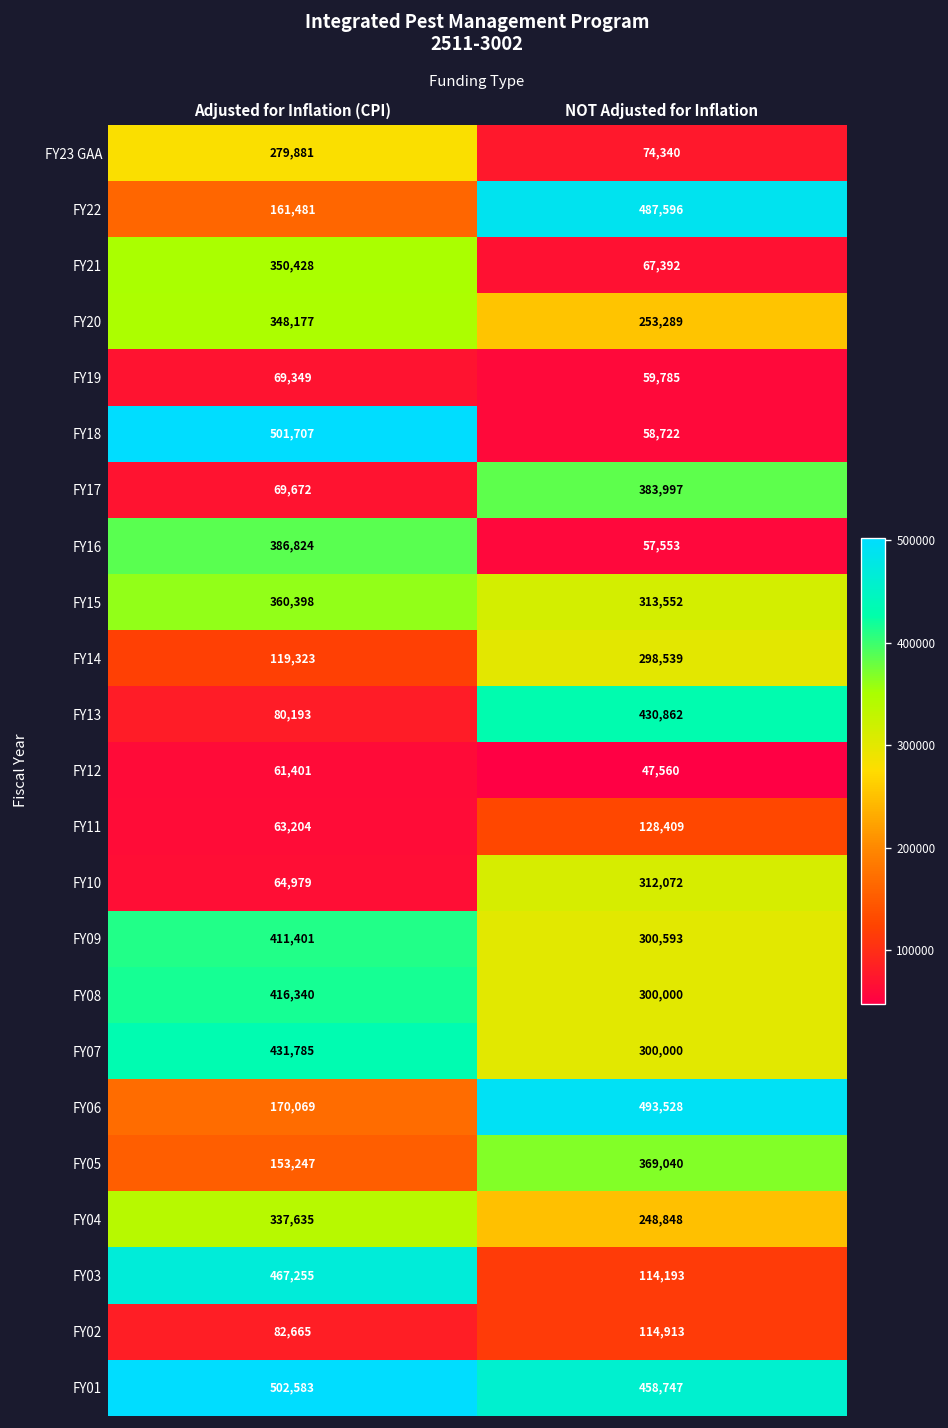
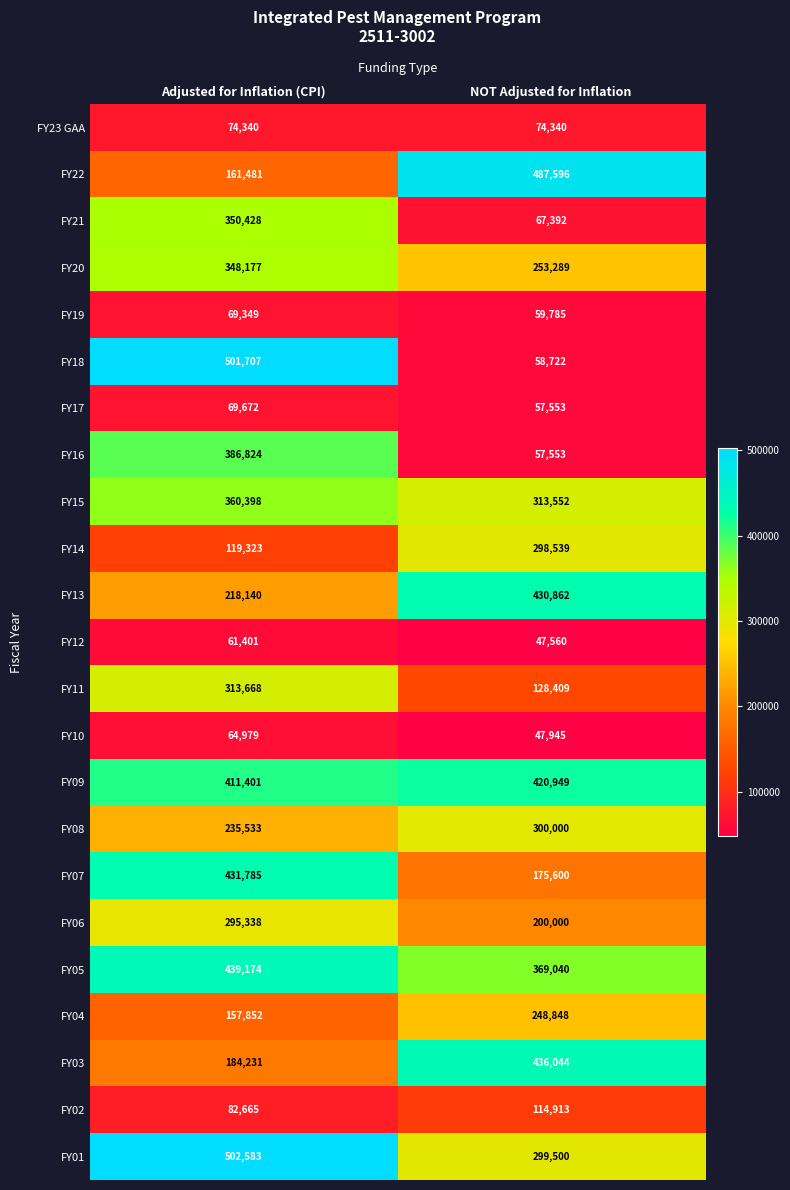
  {
    "FY23 GAA": {
-     "Adjusted for Inflation (CPI)": "279,881",
+     "Adjusted for Inflation (CPI)": "74,340",
      "NOT Adjusted for Inflation": "74,340"
    },
    "FY22": {
      "Adjusted for Inflation (CPI)": "161,481",
      "NOT Adjusted for Inflation": "487,596"
    },
    "FY21": {
      "Adjusted for Inflation (CPI)": "350,428",
      "NOT Adjusted for Inflation": "67,392"
    },
    "FY20": {
      "Adjusted for Inflation (CPI)": "348,177",
      "NOT Adjusted for Inflation": "253,289"
    },
    "FY19": {
      "Adjusted for Inflation (CPI)": "69,349",
      "NOT Adjusted for Inflation": "59,785"
    },
    "FY18": {
      "Adjusted for Inflation (CPI)": "501,707",
      "NOT Adjusted for Inflation": "58,722"
    },
    "FY17": {
      "Adjusted for Inflation (CPI)": "69,672",
-     "NOT Adjusted for Inflation": "383,997"
+     "NOT Adjusted for Inflation": "57,553"
    },
    "FY16": {
      "Adjusted for Inflation (CPI)": "386,824",
      "NOT Adjusted for Inflation": "57,553"
    },
    "FY15": {
      "Adjusted for Inflation (CPI)": "360,398",
      "NOT Adjusted for Inflation": "313,552"
    },
    "FY14": {
      "Adjusted for Inflation (CPI)": "119,323",
      "NOT Adjusted for Inflation": "298,539"
    },
    "FY13": {
-     "Adjusted for Inflation (CPI)": "80,193",
+     "Adjusted for Inflation (CPI)": "218,140",
      "NOT Adjusted for Inflation": "430,862"
    },
    "FY12": {
      "Adjusted for Inflation (CPI)": "61,401",
      "NOT Adjusted for Inflation": "47,560"
    },
    "FY11": {
-     "Adjusted for Inflation (CPI)": "63,204",
+     "Adjusted for Inflation (CPI)": "313,668",
      "NOT Adjusted for Inflation": "128,409"
    },
    "FY10": {
      "Adjusted for Inflation (CPI)": "64,979",
-     "NOT Adjusted for Inflation": "312,072"
+     "NOT Adjusted for Inflation": "47,945"
    },
    "FY09": {
      "Adjusted for Inflation (CPI)": "411,401",
-     "NOT Adjusted for Inflation": "300,593"
+     "NOT Adjusted for Inflation": "420,949"
    },
    "FY08": {
-     "Adjusted for Inflation (CPI)": "416,340",
+     "Adjusted for Inflation (CPI)": "235,533",
      "NOT Adjusted for Inflation": "300,000"
    },
    "FY07": {
      "Adjusted for Inflation (CPI)": "431,785",
-     "NOT Adjusted for Inflation": "300,000"
+     "NOT Adjusted for Inflation": "175,600"
    },
    "FY06": {
-     "Adjusted for Inflation (CPI)": "170,069",
-     "NOT Adjusted for Inflation": "493,528"
+     "Adjusted for Inflation (CPI)": "295,338",
+     "NOT Adjusted for Inflation": "200,000"
    },
    "FY05": {
-     "Adjusted for Inflation (CPI)": "153,247",
+     "Adjusted for Inflation (CPI)": "439,174",
      "NOT Adjusted for Inflation": "369,040"
    },
    "FY04": {
-     "Adjusted for Inflation (CPI)": "337,635",
+     "Adjusted for Inflation (CPI)": "157,852",
      "NOT Adjusted for Inflation": "248,848"
    },
    "FY03": {
-     "Adjusted for Inflation (CPI)": "467,255",
-     "NOT Adjusted for Inflation": "114,193"
+     "Adjusted for Inflation (CPI)": "184,231",
+     "NOT Adjusted for Inflation": "436,044"
    },
    "FY02": {
      "Adjusted for Inflation (CPI)": "82,665",
      "NOT Adjusted for Inflation": "114,913"
    },
    "FY01": {
      "Adjusted for Inflation (CPI)": "502,583",
-     "NOT Adjusted for Inflation": "458,747"
+     "NOT Adjusted for Inflation": "299,500"
    }
  }
